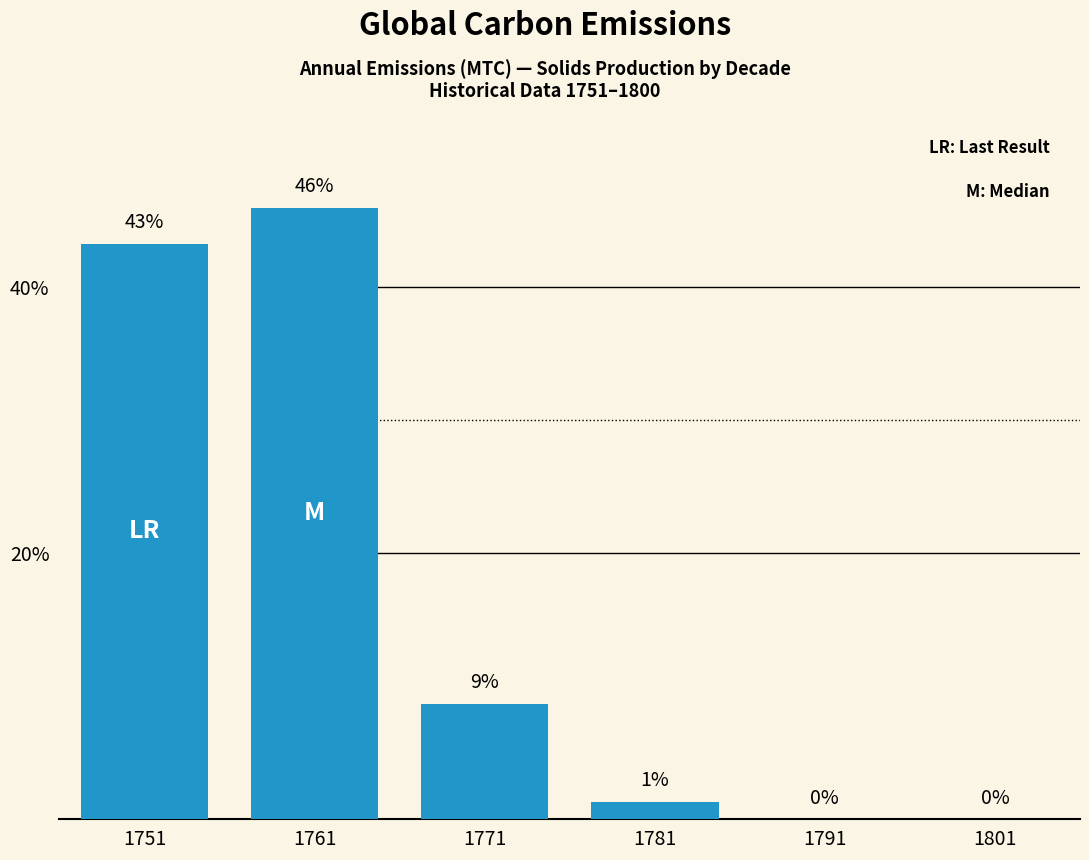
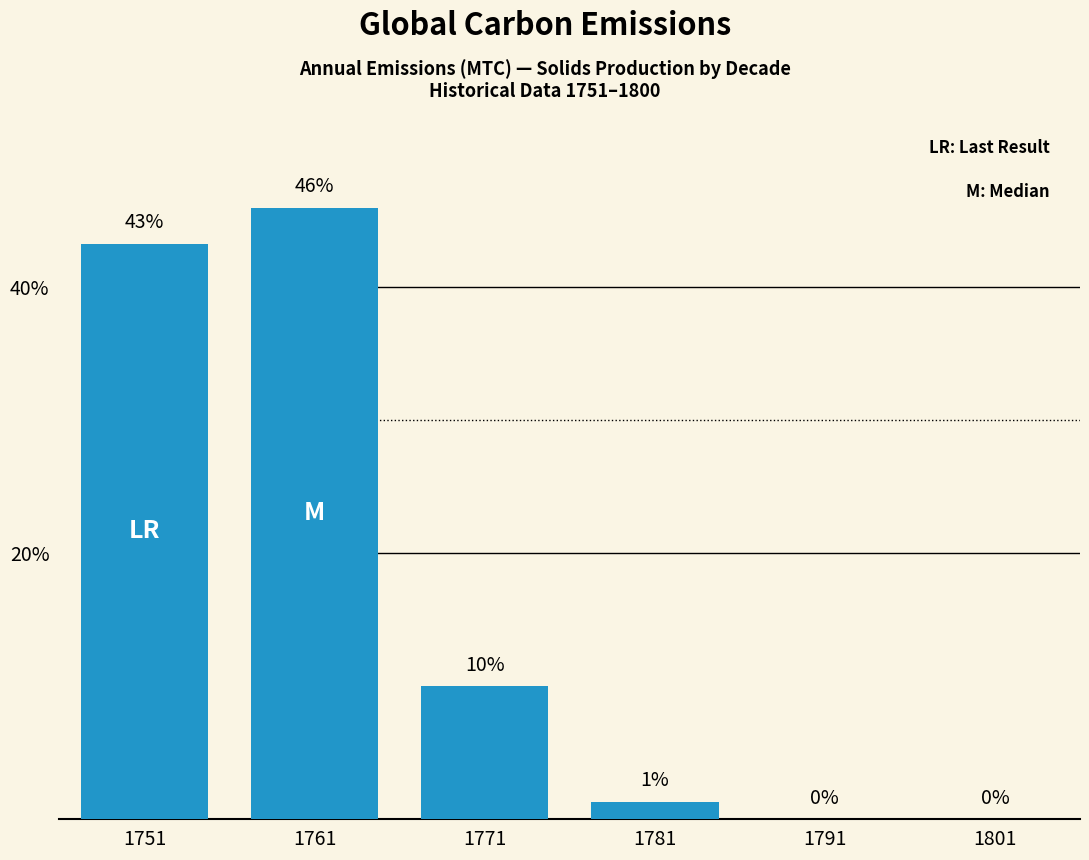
  {
    "1751": "43%",
    "1761": "46%",
-   "1771": "9%",
+   "1771": "10%",
    "1781": "1%",
    "1791": "0%",
    "1801": "0%"
  }
